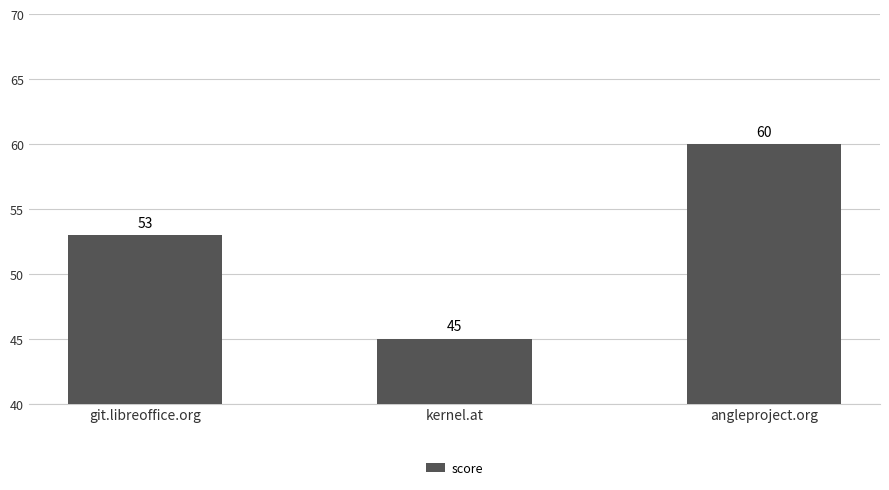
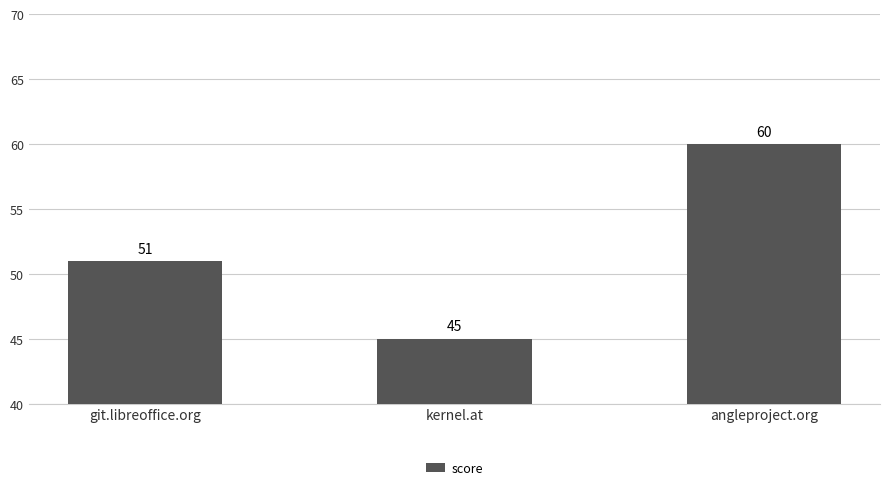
  {
-   "git.libreoffice.org": 53,
+   "git.libreoffice.org": 51,
    "kernel.at": 45,
    "angleproject.org": 60
  }
